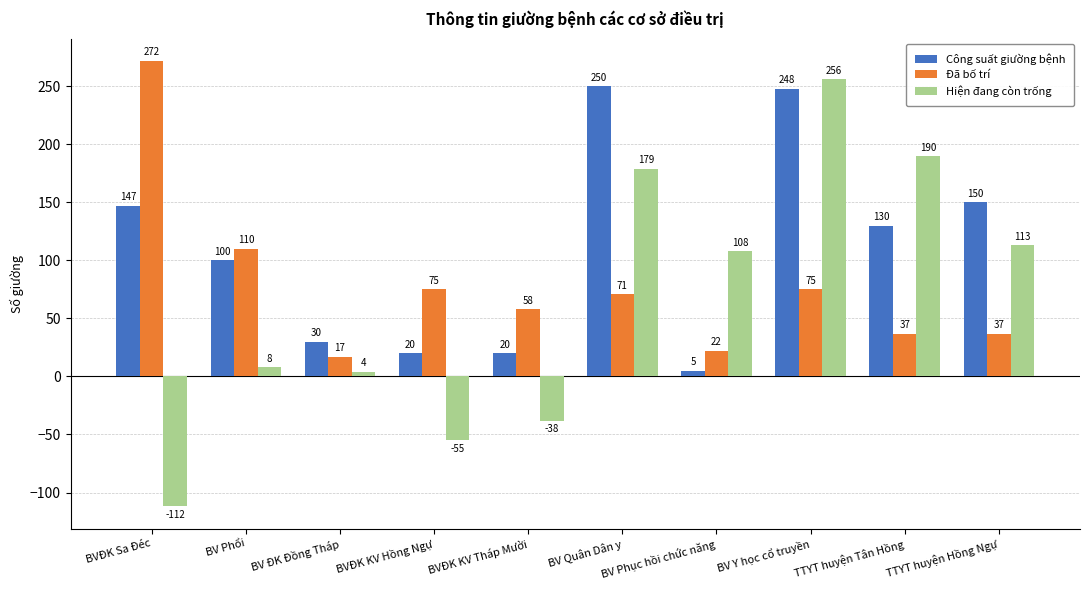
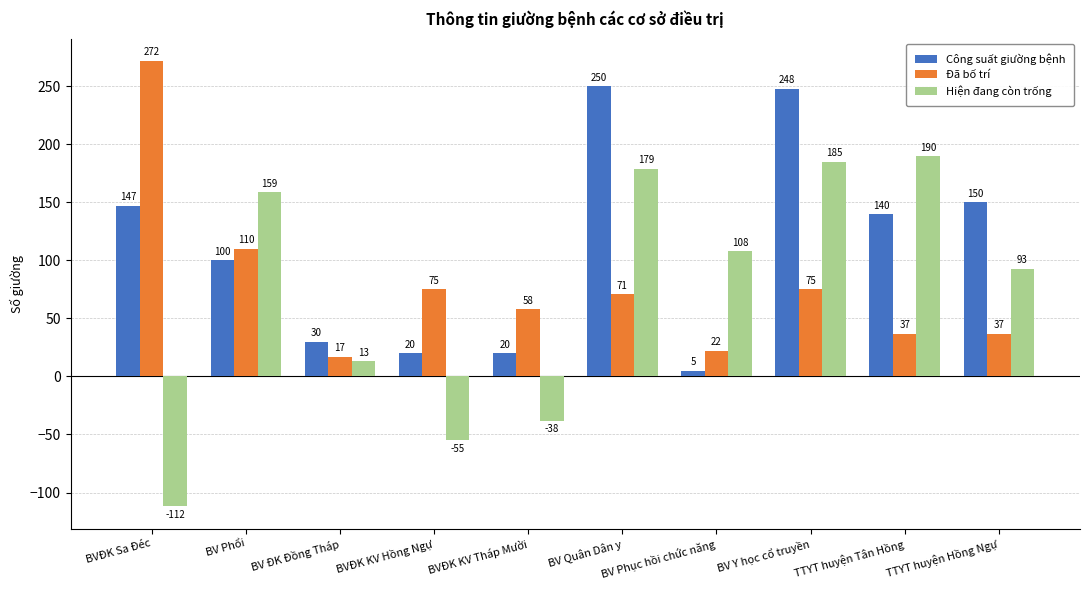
  {
    "Công suất giường bệnh": {
      "BVĐK Sa Đéc": 147,
      "BV Phổi": 100,
      "BV ĐK Đồng Tháp": 30,
      "BVĐK KV Hồng Ngự": 20,
      "BVĐK KV Tháp Mười": 20,
      "BV Quân Dân y": 250,
      "BV Phục hồi chức năng": 5,
      "BV Y học cổ truyền": 248,
-     "TTYT huyện Tân Hồng": 130,
+     "TTYT huyện Tân Hồng": 140,
      "TTYT huyện Hồng Ngự": 150
    },
    "Đã bố trí": {
      "BVĐK Sa Đéc": 272,
      "BV Phổi": 110,
      "BV ĐK Đồng Tháp": 17,
      "BVĐK KV Hồng Ngự": 75,
      "BVĐK KV Tháp Mười": 58,
      "BV Quân Dân y": 71,
      "BV Phục hồi chức năng": 22,
      "BV Y học cổ truyền": 75,
      "TTYT huyện Tân Hồng": 37,
      "TTYT huyện Hồng Ngự": 37
    },
    "Hiện đang còn trống": {
      "BVĐK Sa Đéc": -112,
-     "BV Phổi": 8,
-     "BV ĐK Đồng Tháp": 4,
+     "BV Phổi": 159,
+     "BV ĐK Đồng Tháp": 13,
      "BVĐK KV Hồng Ngự": -55,
      "BVĐK KV Tháp Mười": -38,
      "BV Quân Dân y": 179,
      "BV Phục hồi chức năng": 108,
-     "BV Y học cổ truyền": 256,
+     "BV Y học cổ truyền": 185,
      "TTYT huyện Tân Hồng": 190,
-     "TTYT huyện Hồng Ngự": 113
+     "TTYT huyện Hồng Ngự": 93
    }
  }
